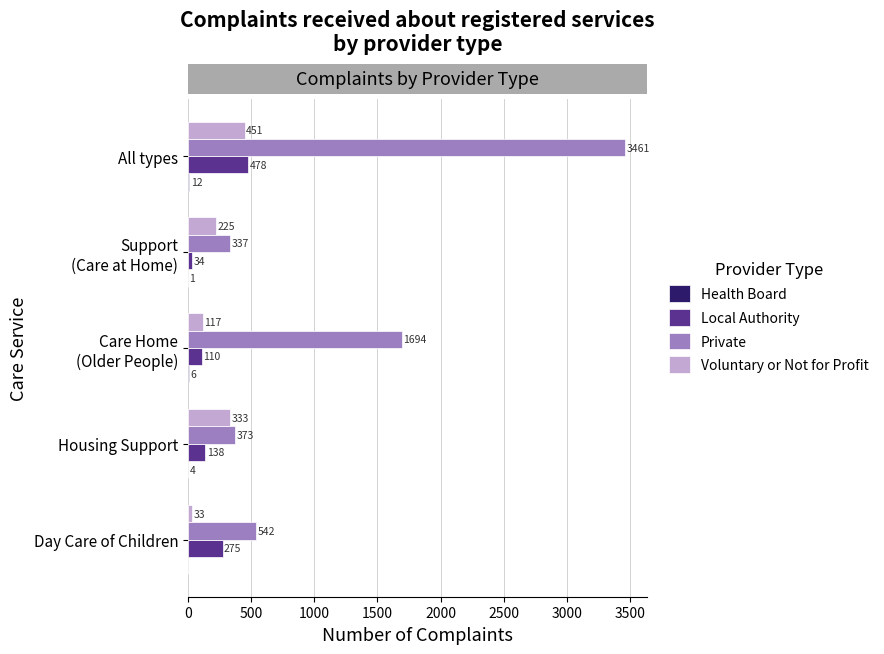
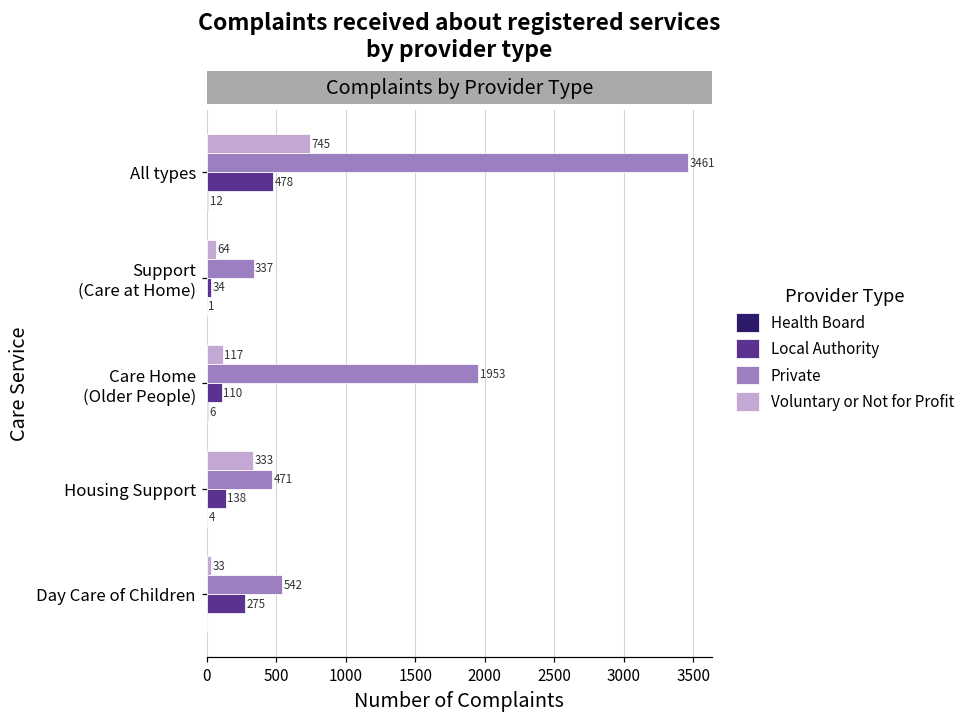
  {
    "Health Board": {
      "All types": 12,
      "Support (Care at Home)": 1,
      "Care Home (Older People)": 6,
      "Housing Support": 4
    },
    "Local Authority": {
      "All types": 478,
      "Support (Care at Home)": 34,
      "Care Home (Older People)": 110,
      "Housing Support": 138,
      "Day Care of Children": 275
    },
    "Private": {
      "All types": 3461,
      "Support (Care at Home)": 337,
-     "Care Home (Older People)": 1694,
-     "Housing Support": 373,
+     "Care Home (Older People)": 1953,
+     "Housing Support": 471,
      "Day Care of Children": 542
    },
    "Voluntary or Not for Profit": {
-     "All types": 451,
-     "Support (Care at Home)": 225,
+     "All types": 745,
+     "Support (Care at Home)": 64,
      "Care Home (Older People)": 117,
      "Housing Support": 333,
      "Day Care of Children": 33
    }
  }
